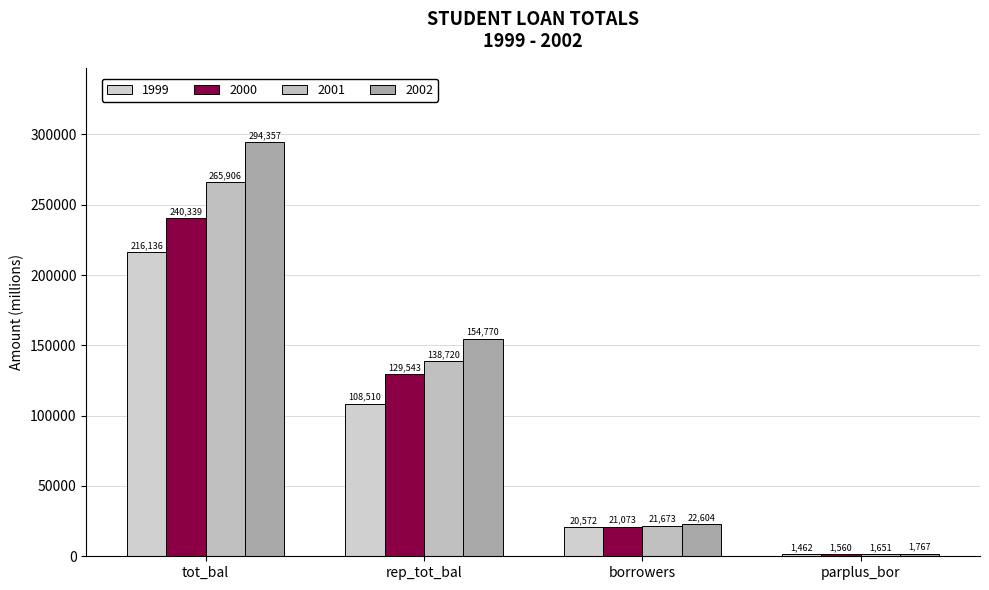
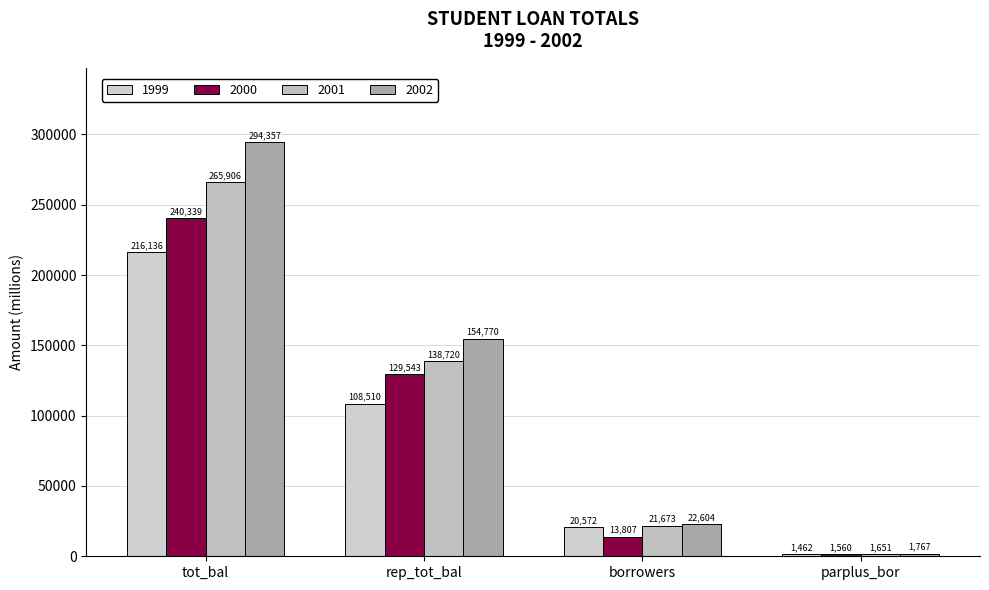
  {
    "2000": {
      "tot_bal": "240,339",
      "rep_tot_bal": "129,543",
-     "borrowers": "21,073",
+     "borrowers": "13,807",
      "parplus_bor": "1,560"
    }
  }
